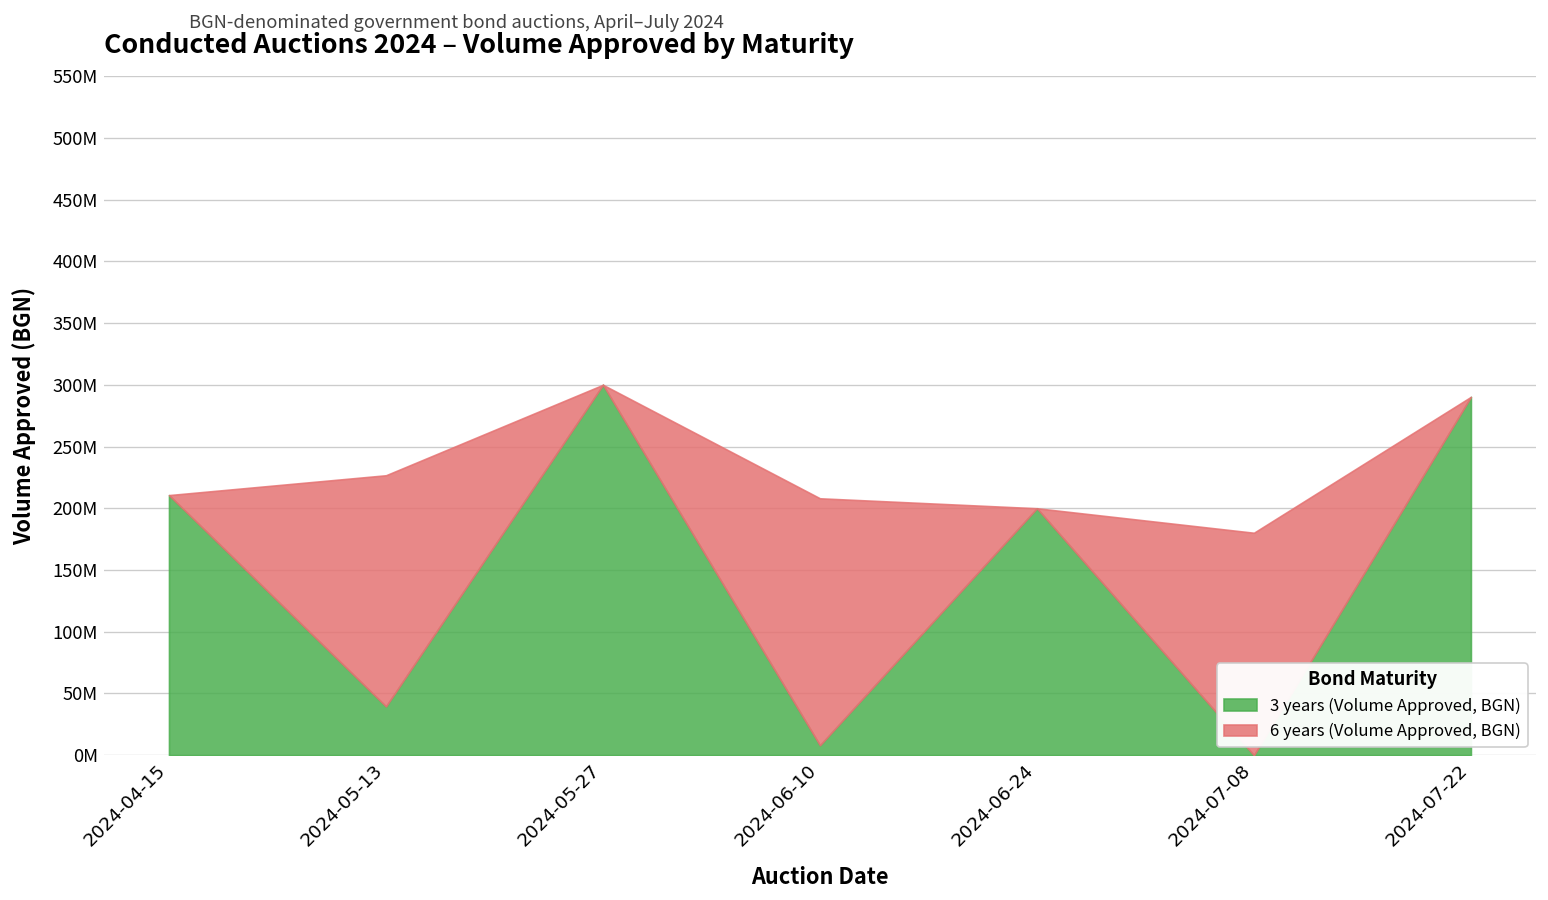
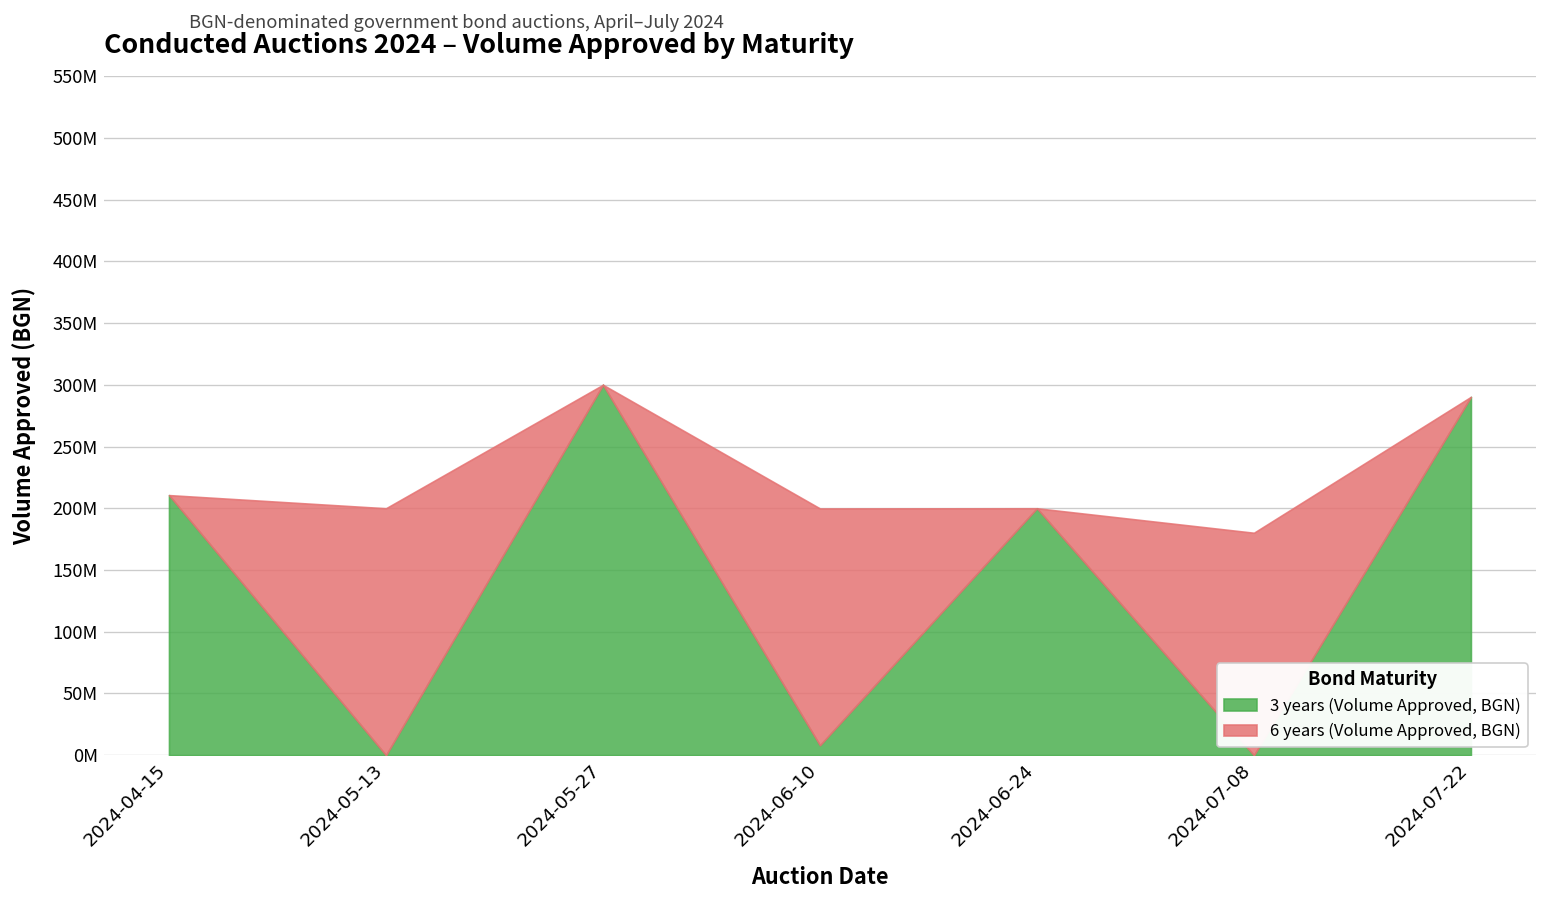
  {
    "3 years (Volume Approved, BGN)": {
-     "2024-05-13": 40000000,
+     "2024-05-13": 0,
      "2024-06-10": 8000000,
      "2024-07-08": 0
    },
    "6 years (Volume Approved, BGN)": {
-     "2024-05-13": 187000000,
-     "2024-06-10": 200000000,
+     "2024-05-13": 200000000,
+     "2024-06-10": 192000000,
      "2024-07-08": 180000000
    }
  }
